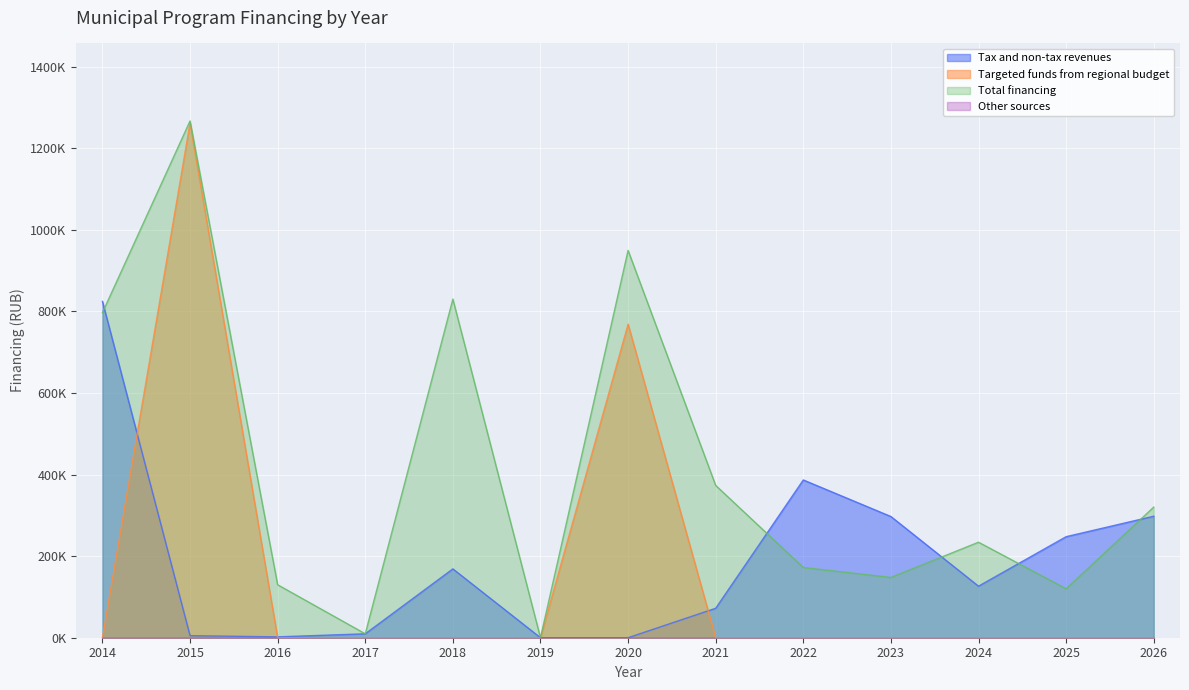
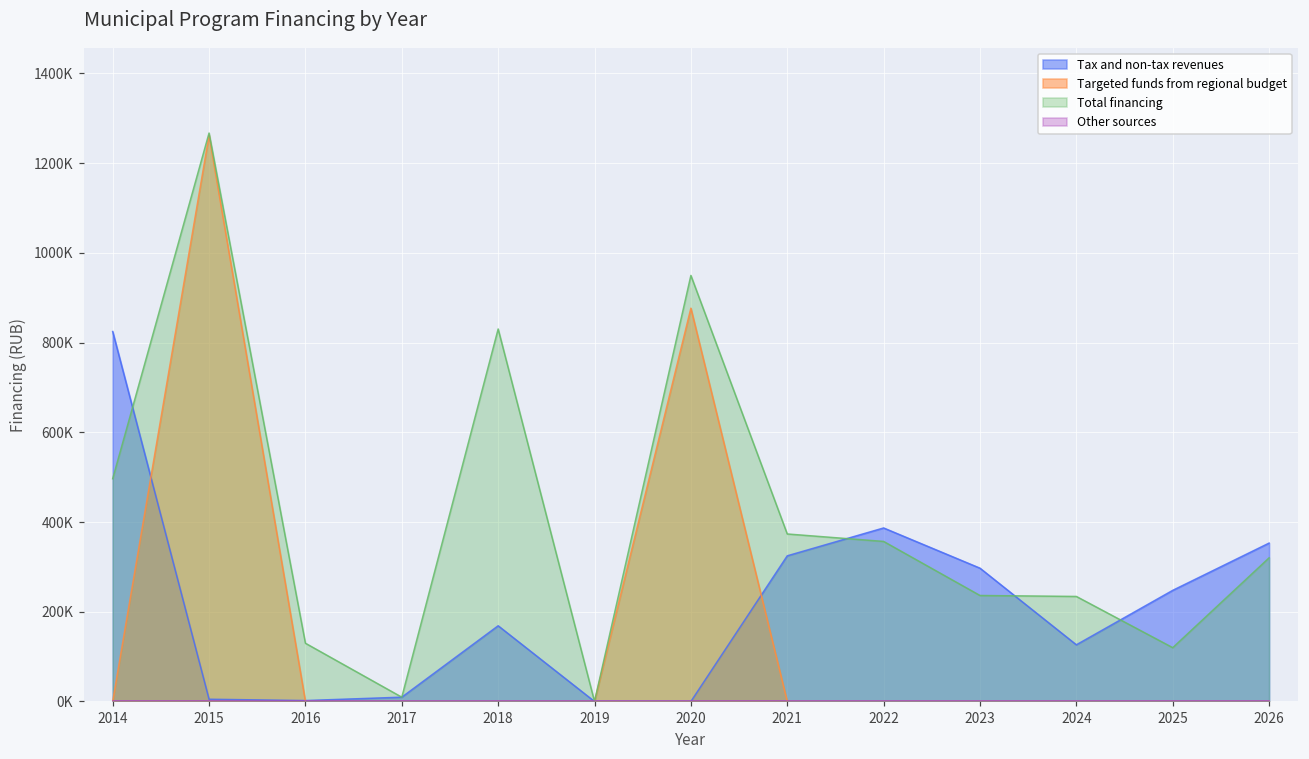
  {
    "Tax and non-tax revenues": {
      "2014": 820000,
      "2018": 170000,
-     "2021": 70000,
+     "2021": 320000,
      "2022": 390000,
      "2023": 300000,
      "2024": 130000,
      "2025": 250000,
-     "2026": 300000
+     "2026": 350000
    },
    "Targeted funds from regional budget": {
-     "2020": 770000
+     "2020": 880000
    },
    "Total financing": {
-     "2014": 800000,
+     "2014": 500000,
      "2016": 130000,
      "2018": 830000,
      "2020": 950000,
      "2021": 370000,
-     "2022": 170000,
-     "2023": 150000,
+     "2022": 360000,
+     "2023": 240000,
      "2024": 230000,
      "2025": 120000,
      "2026": 320000
    }
  }
